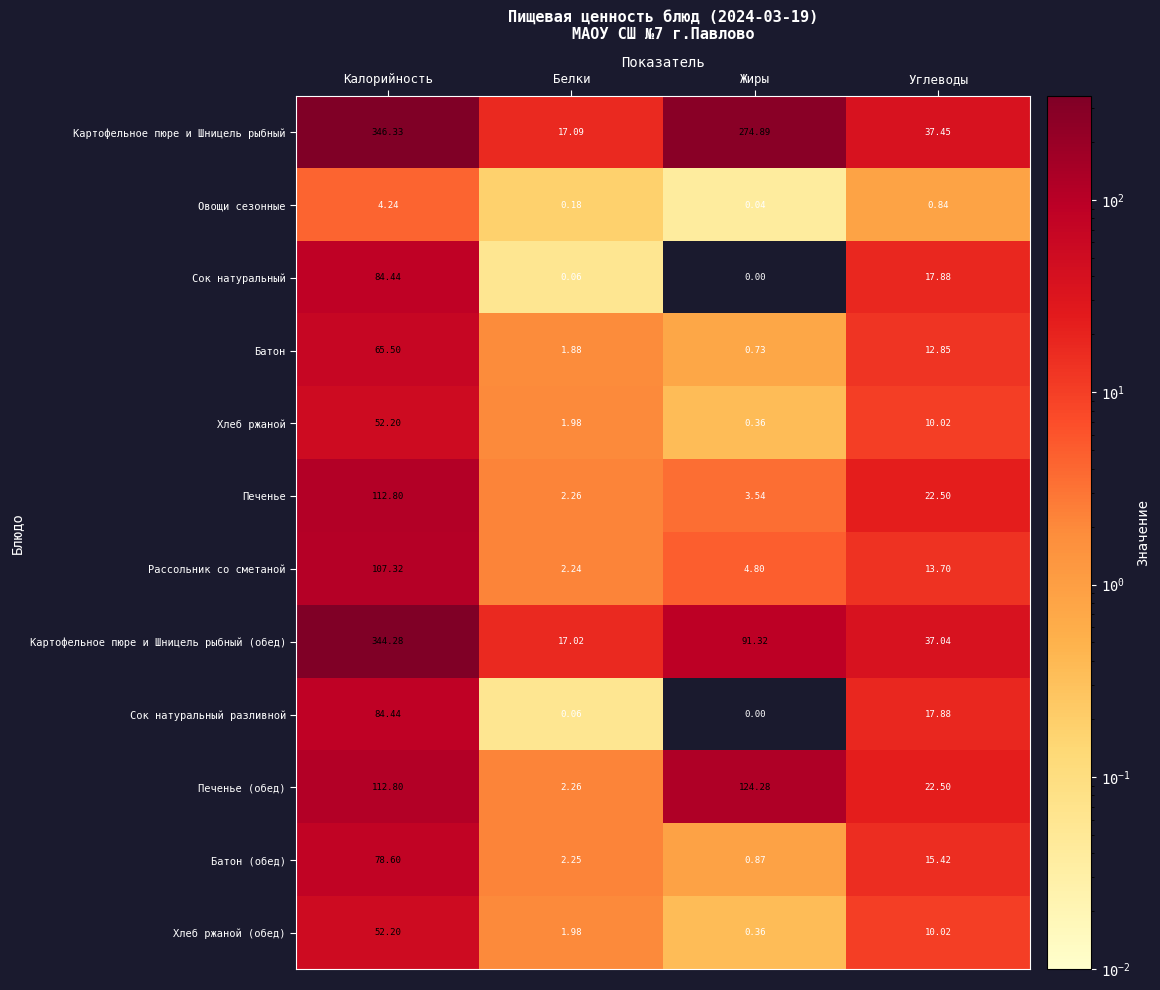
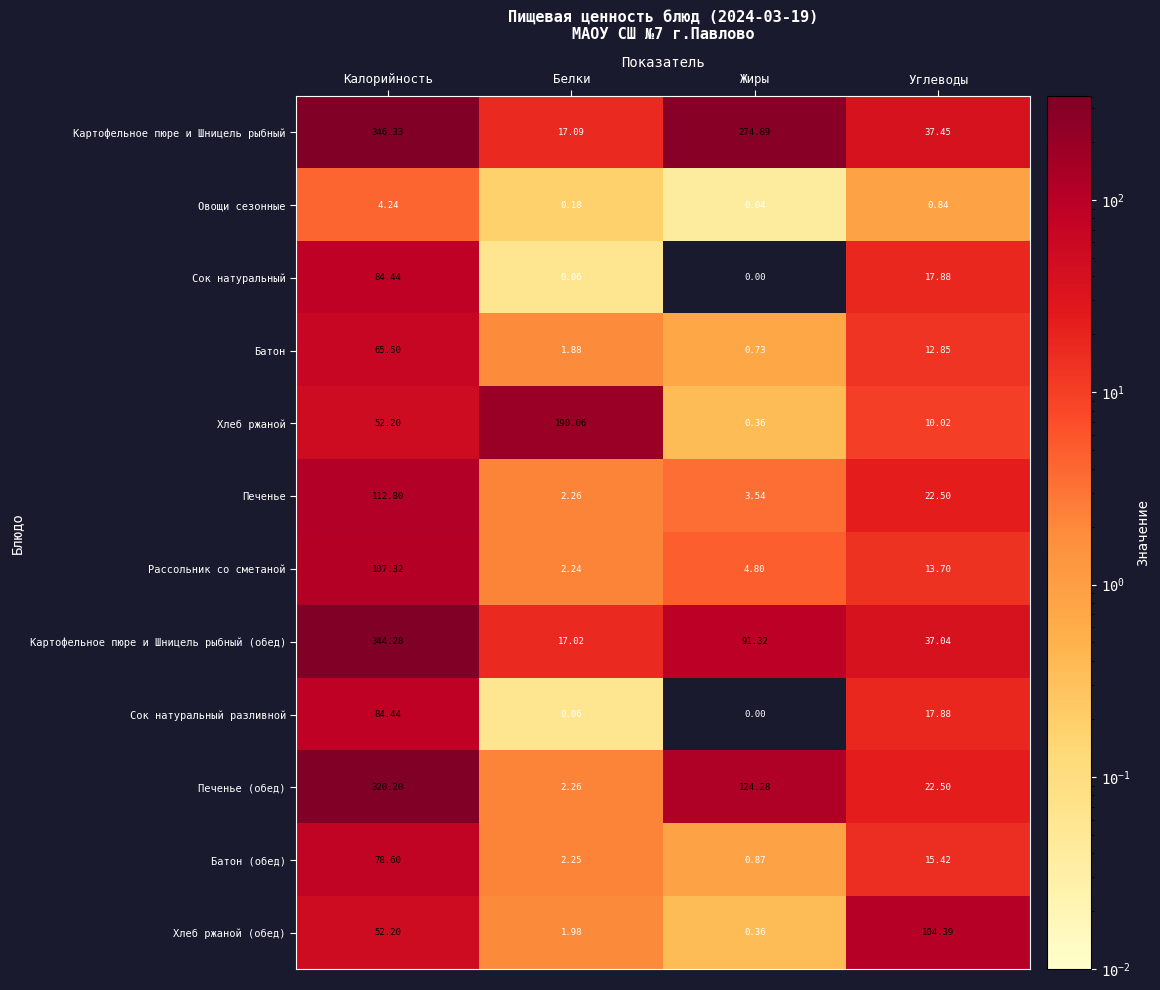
  {
    "Картофельное пюре и Шницель рыбный": {
      "Калорийность": 346.33,
      "Белки": 17.09,
      "Жиры": 274.89,
      "Углеводы": 37.45
    },
    "Овощи сезонные": {
      "Калорийность": 4.24,
      "Белки": 0.18,
      "Жиры": 0.04,
      "Углеводы": 0.84
    },
    "Сок натуральный": {
      "Калорийность": 84.44,
      "Белки": 0.06,
      "Жиры": 0.00,
      "Углеводы": 17.88
    },
    "Батон": {
      "Калорийность": 65.50,
      "Белки": 1.88,
      "Жиры": 0.73,
      "Углеводы": 12.85
    },
    "Хлеб ржаной": {
      "Калорийность": 52.20,
-     "Белки": 1.98,
+     "Белки": 190.06,
      "Жиры": 0.36,
      "Углеводы": 10.02
    },
    "Печенье": {
      "Калорийность": 112.80,
      "Белки": 2.26,
      "Жиры": 3.54,
      "Углеводы": 22.50
    },
    "Рассольник со сметаной": {
      "Калорийность": 107.32,
      "Белки": 2.24,
      "Жиры": 4.80,
      "Углеводы": 13.70
    },
    "Картофельное пюре и Шницель рыбный (обед)": {
      "Калорийность": 344.28,
      "Белки": 17.02,
      "Жиры": 91.32,
      "Углеводы": 37.04
    },
    "Сок натуральный разливной": {
      "Калорийность": 84.44,
      "Белки": 0.06,
      "Жиры": 0.00,
      "Углеводы": 17.88
    },
    "Печенье (обед)": {
-     "Калорийность": 112.80,
+     "Калорийность": 320.20,
      "Белки": 2.26,
      "Жиры": 124.28,
      "Углеводы": 22.50
    },
    "Батон (обед)": {
      "Калорийность": 78.60,
      "Белки": 2.25,
      "Жиры": 0.87,
      "Углеводы": 15.42
    },
    "Хлеб ржаной (обед)": {
      "Калорийность": 52.20,
      "Белки": 1.98,
      "Жиры": 0.36,
-     "Углеводы": 10.02
+     "Углеводы": 104.39
    }
  }
